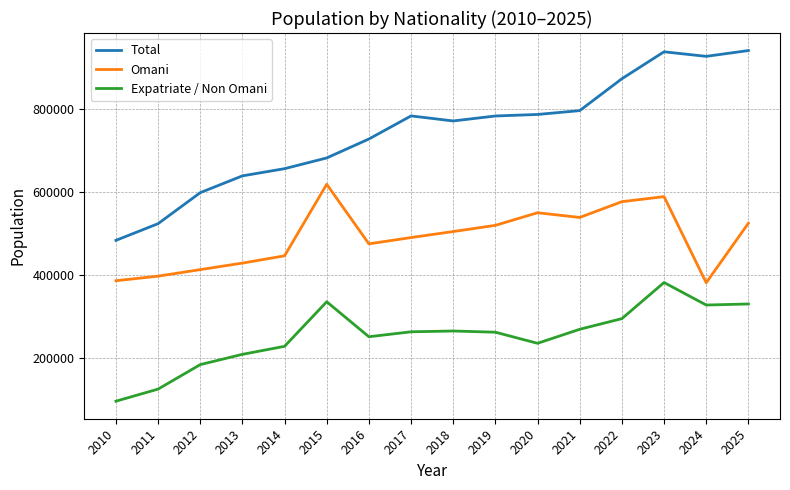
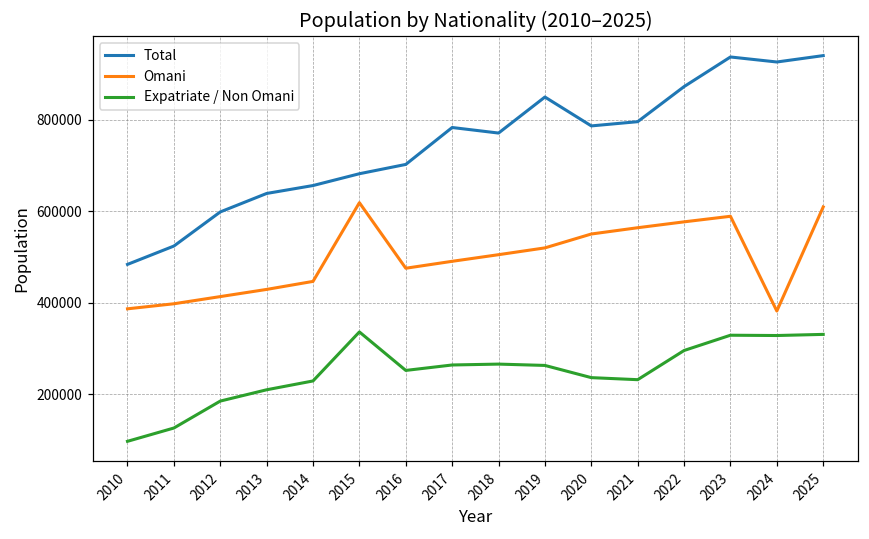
  {
    "Total": {
      "2010": 480000,
      "2011": 520000,
      "2012": 600000,
      "2013": 640000,
      "2014": 660000,
      "2015": 680000,
-     "2016": 730000,
+     "2016": 700000,
      "2017": 780000,
      "2018": 770000,
-     "2019": 780000,
+     "2019": 850000,
      "2020": 790000,
      "2021": 800000,
      "2022": 870000,
      "2023": 940000,
      "2024": 930000,
      "2025": 940000
    },
    "Omani": {
      "2010": 390000,
      "2011": 400000,
      "2012": 410000,
      "2013": 430000,
      "2014": 450000,
      "2015": 620000,
      "2016": 480000,
      "2017": 490000,
      "2018": 500000,
      "2019": 520000,
      "2020": 550000,
-     "2021": 540000,
+     "2021": 560000,
      "2022": 580000,
      "2023": 590000,
      "2024": 380000,
-     "2025": 520000
+     "2025": 610000
    },
    "Expatriate / Non Omani": {
      "2010": 100000,
      "2011": 130000,
      "2012": 180000,
      "2013": 210000,
      "2014": 230000,
      "2015": 340000,
      "2016": 250000,
      "2017": 260000,
      "2018": 270000,
      "2019": 260000,
      "2020": 240000,
-     "2021": 270000,
+     "2021": 230000,
      "2022": 300000,
-     "2023": 380000,
+     "2023": 330000,
      "2024": 330000,
      "2025": 330000
    }
  }
